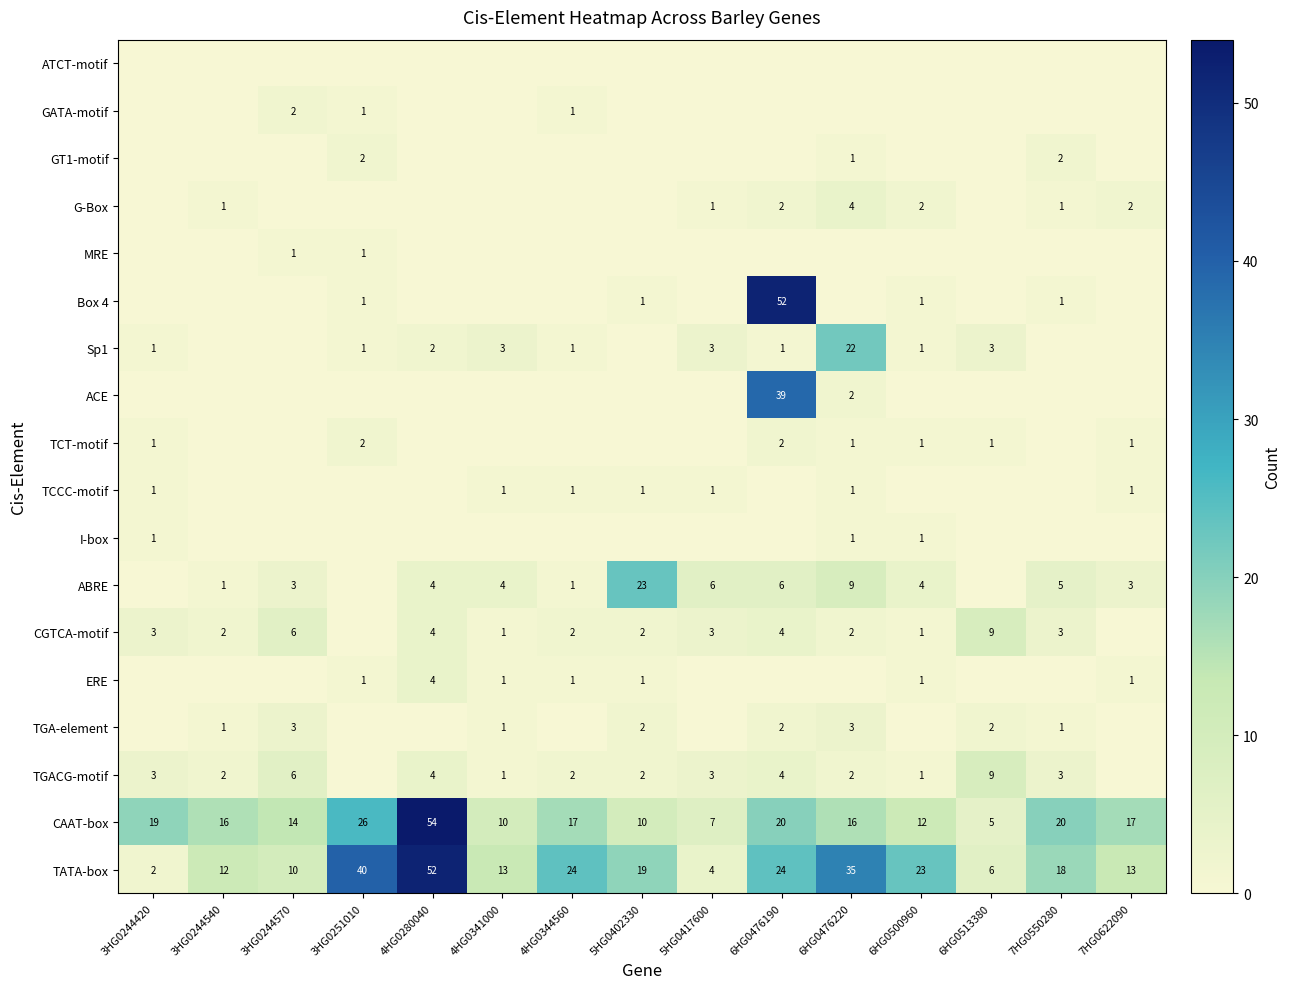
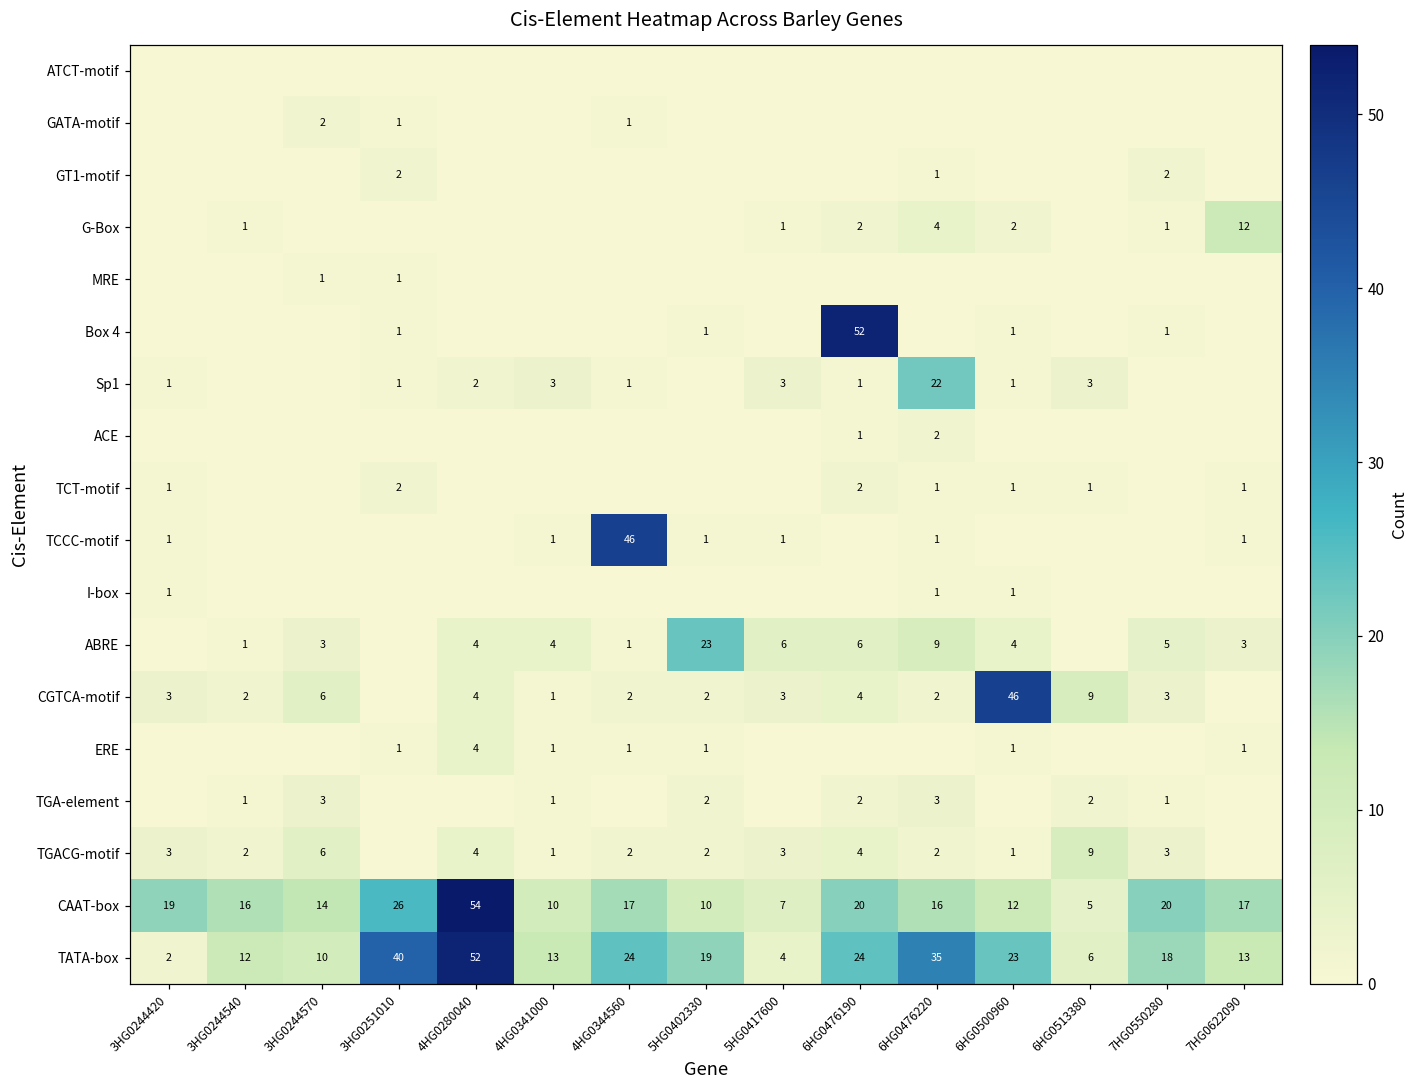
  {
    "GATA-motif": {
      "3HG0244570": 2,
      "3HG0251010": 1,
      "4HG0344560": 1
    },
    "GT1-motif": {
      "3HG0251010": 2,
      "6HG0476220": 1,
      "7HG0550280": 2
    },
    "G-Box": {
      "3HG0244540": 1,
      "5HG0417600": 1,
      "6HG0476190": 2,
      "6HG0476220": 4,
      "6HG0500960": 2,
      "7HG0550280": 1,
-     "7HG0622090": 2
+     "7HG0622090": 12
    },
    "MRE": {
      "3HG0244570": 1,
      "3HG0251010": 1
    },
    "Box 4": {
      "3HG0251010": 1,
      "5HG0402330": 1,
      "6HG0476190": 52,
      "6HG0500960": 1,
      "7HG0550280": 1
    },
    "Sp1": {
      "3HG0244420": 1,
      "3HG0251010": 1,
      "4HG0280040": 2,
      "4HG0341000": 3,
      "4HG0344560": 1,
      "5HG0417600": 3,
      "6HG0476190": 1,
      "6HG0476220": 22,
      "6HG0500960": 1,
      "6HG0513380": 3
    },
    "ACE": {
-     "6HG0476190": 39,
+     "6HG0476190": 1,
      "6HG0476220": 2
    },
    "TCT-motif": {
      "3HG0244420": 1,
      "3HG0251010": 2,
      "6HG0476190": 2,
      "6HG0476220": 1,
      "6HG0500960": 1,
      "6HG0513380": 1,
      "7HG0622090": 1
    },
    "TCCC-motif": {
      "3HG0244420": 1,
      "4HG0341000": 1,
-     "4HG0344560": 1,
+     "4HG0344560": 46,
      "5HG0402330": 1,
      "5HG0417600": 1,
      "6HG0476220": 1,
      "7HG0622090": 1
    },
    "I-box": {
      "3HG0244420": 1,
      "6HG0476220": 1,
      "6HG0500960": 1
    },
    "ABRE": {
      "3HG0244540": 1,
      "3HG0244570": 3,
      "4HG0280040": 4,
      "4HG0341000": 4,
      "4HG0344560": 1,
      "5HG0402330": 23,
      "5HG0417600": 6,
      "6HG0476190": 6,
      "6HG0476220": 9,
      "6HG0500960": 4,
      "7HG0550280": 5,
      "7HG0622090": 3
    },
    "CGTCA-motif": {
      "3HG0244420": 3,
      "3HG0244540": 2,
      "3HG0244570": 6,
      "4HG0280040": 4,
      "4HG0341000": 1,
      "4HG0344560": 2,
      "5HG0402330": 2,
      "5HG0417600": 3,
      "6HG0476190": 4,
      "6HG0476220": 2,
-     "6HG0500960": 1,
+     "6HG0500960": 46,
      "6HG0513380": 9,
      "7HG0550280": 3
    },
    "ERE": {
      "3HG0251010": 1,
      "4HG0280040": 4,
      "4HG0341000": 1,
      "4HG0344560": 1,
      "5HG0402330": 1,
      "6HG0500960": 1,
      "7HG0622090": 1
    },
    "TGA-element": {
      "3HG0244540": 1,
      "3HG0244570": 3,
      "4HG0341000": 1,
      "5HG0402330": 2,
      "6HG0476190": 2,
      "6HG0476220": 3,
      "6HG0513380": 2,
      "7HG0550280": 1
    },
    "TGACG-motif": {
      "3HG0244420": 3,
      "3HG0244540": 2,
      "3HG0244570": 6,
      "4HG0280040": 4,
      "4HG0341000": 1,
      "4HG0344560": 2,
      "5HG0402330": 2,
      "5HG0417600": 3,
      "6HG0476190": 4,
      "6HG0476220": 2,
      "6HG0500960": 1,
      "6HG0513380": 9,
      "7HG0550280": 3
    },
    "CAAT-box": {
      "3HG0244420": 19,
      "3HG0244540": 16,
      "3HG0244570": 14,
      "3HG0251010": 26,
      "4HG0280040": 54,
      "4HG0341000": 10,
      "4HG0344560": 17,
      "5HG0402330": 10,
      "5HG0417600": 7,
      "6HG0476190": 20,
      "6HG0476220": 16,
      "6HG0500960": 12,
      "6HG0513380": 5,
      "7HG0550280": 20,
      "7HG0622090": 17
    },
    "TATA-box": {
      "3HG0244420": 2,
      "3HG0244540": 12,
      "3HG0244570": 10,
      "3HG0251010": 40,
      "4HG0280040": 52,
      "4HG0341000": 13,
      "4HG0344560": 24,
      "5HG0402330": 19,
      "5HG0417600": 4,
      "6HG0476190": 24,
      "6HG0476220": 35,
      "6HG0500960": 23,
      "6HG0513380": 6,
      "7HG0550280": 18,
      "7HG0622090": 13
    }
  }
